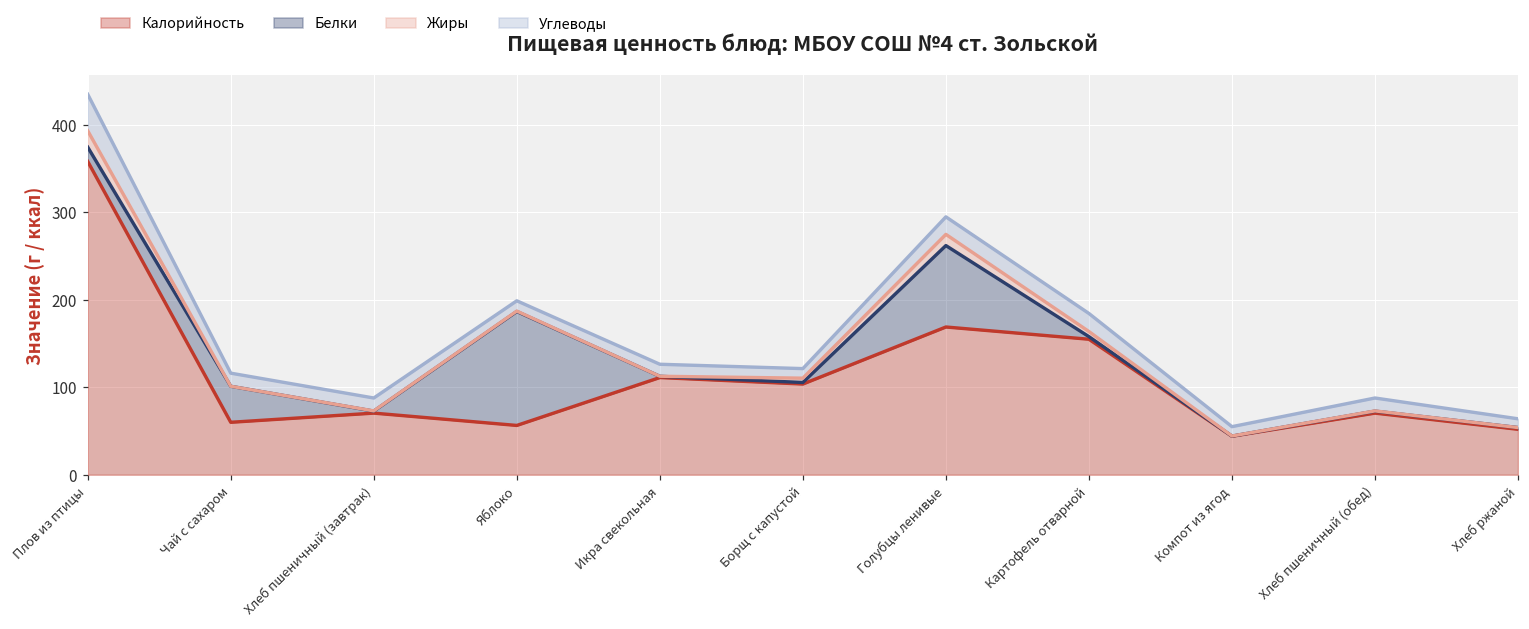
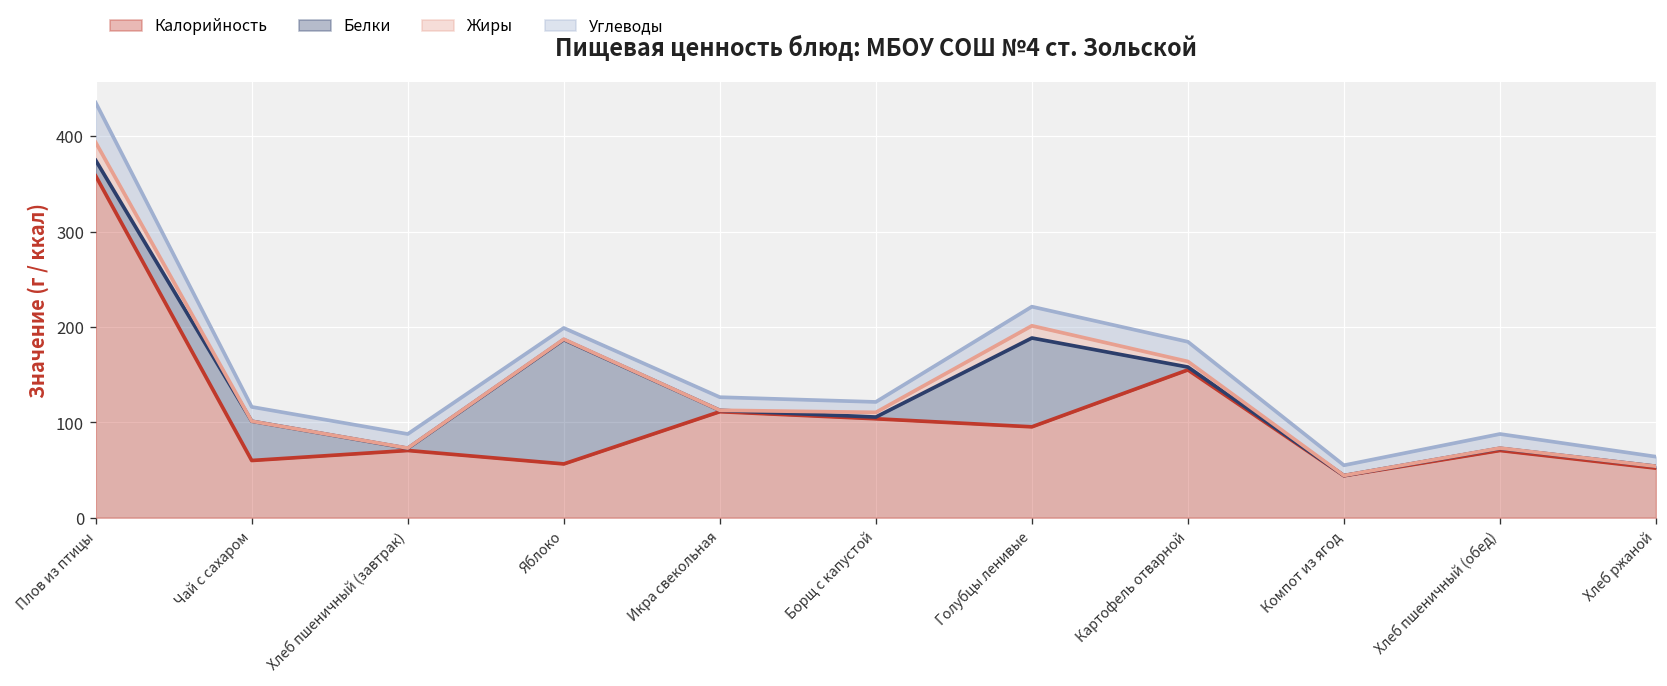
  {
    "Калорийность": {
      "Плов из птицы": 360,
      "Чай с сахаром": 60,
      "Яблоко": 60,
-     "Голубцы ленивые": 170
+     "Голубцы ленивые": 100
    },
    "Белки": {
      "Плов из птицы": 20,
      "Голубцы ленивые": 90
    }
  }
